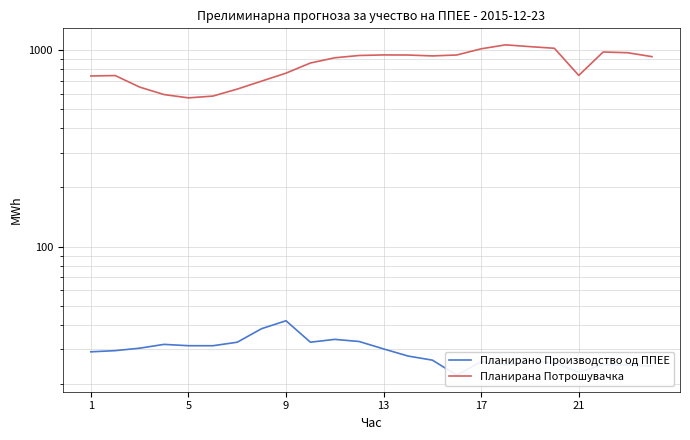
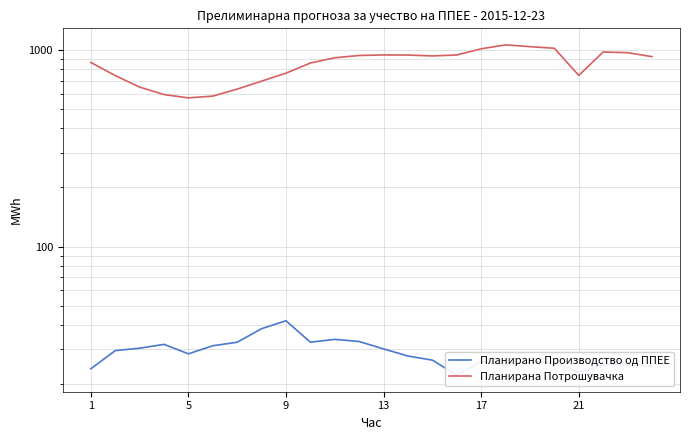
  {
    "Планирано Производство од ППЕЕ": {
-     "1": 29,
-     "5": 31,
+     "1": 24,
+     "5": 29,
      "9": 42,
      "13": 30
    },
    "Планирана Потрошувачка": {
-     "1": 740,
+     "1": 900,
      "5": 570,
      "9": 760,
      "13": 900,
      "17": 1000,
      "21": 740
    }
  }
